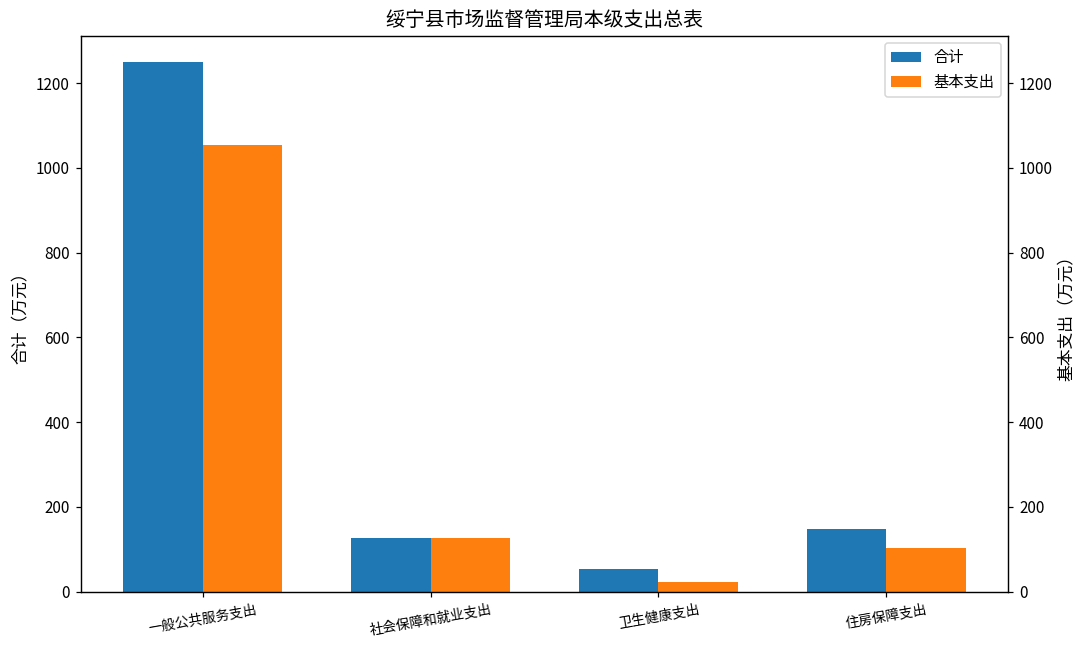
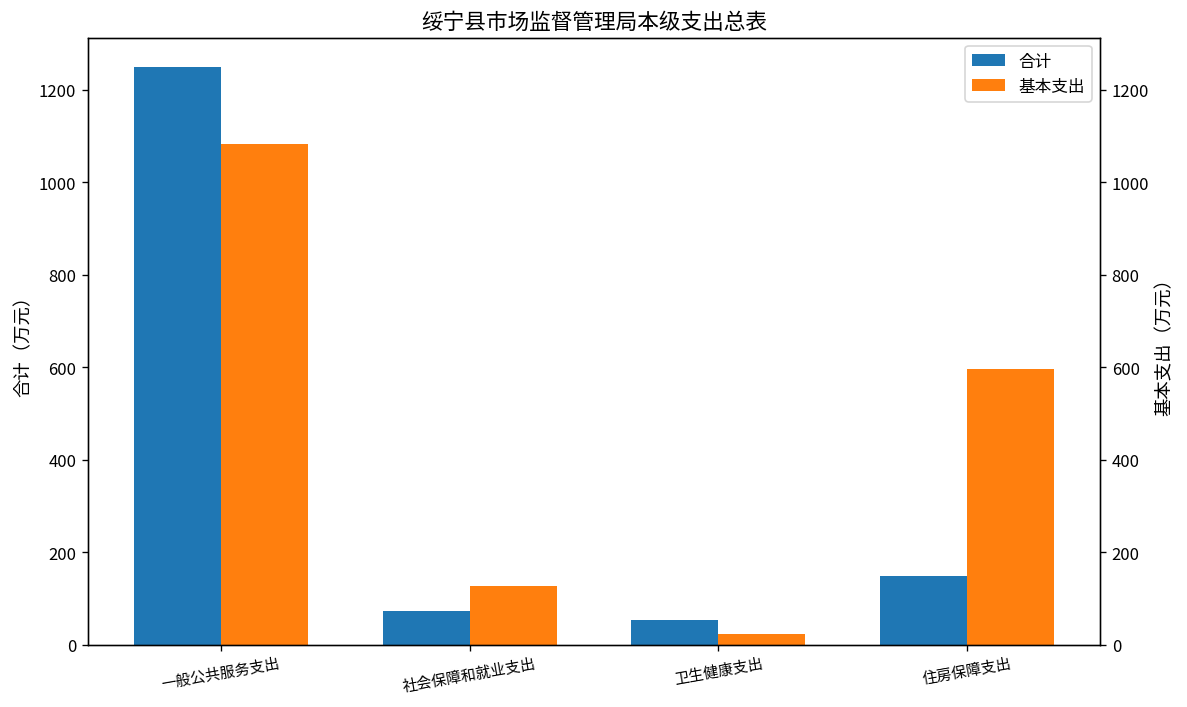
  {
    "合计": {
      "一般公共服务支出": 1250,
-     "社会保障和就业支出": 130,
+     "社会保障和就业支出": 70,
      "卫生健康支出": 50,
      "住房保障支出": 150
    },
    "基本支出": {
-     "一般公共服务支出": 1050,
+     "一般公共服务支出": 1080,
      "社会保障和就业支出": 130,
      "卫生健康支出": 20,
-     "住房保障支出": 100
+     "住房保障支出": 600
    }
  }
